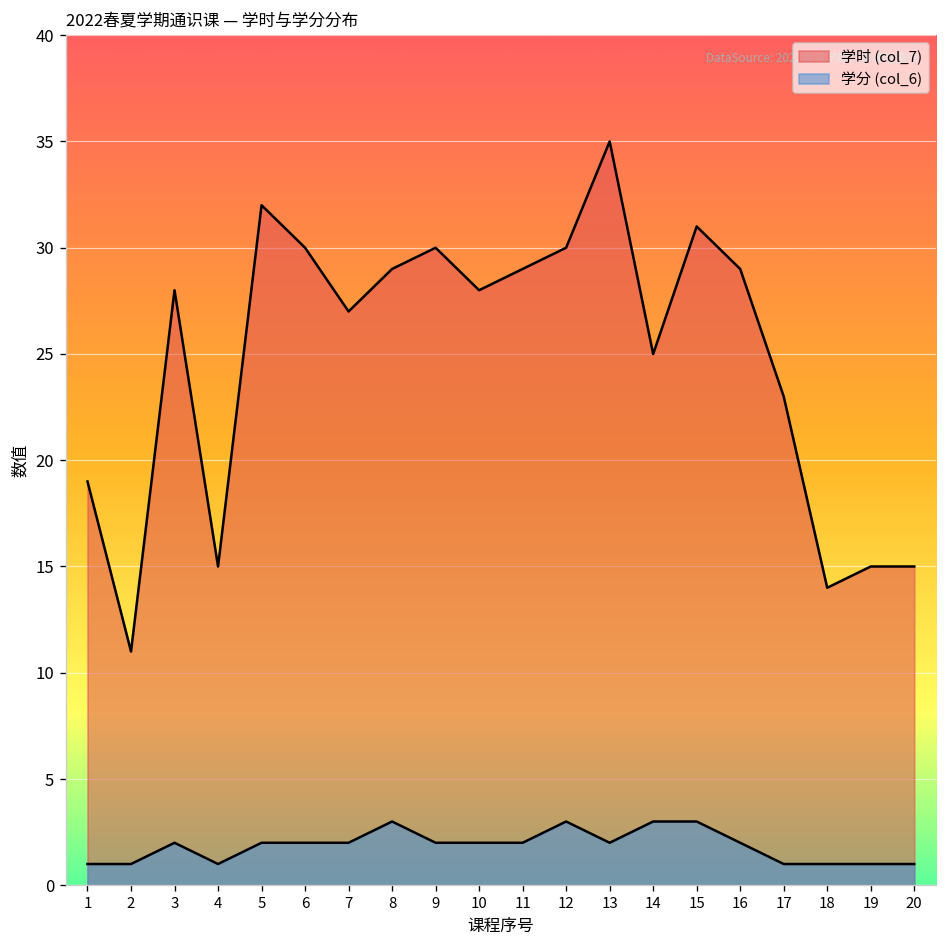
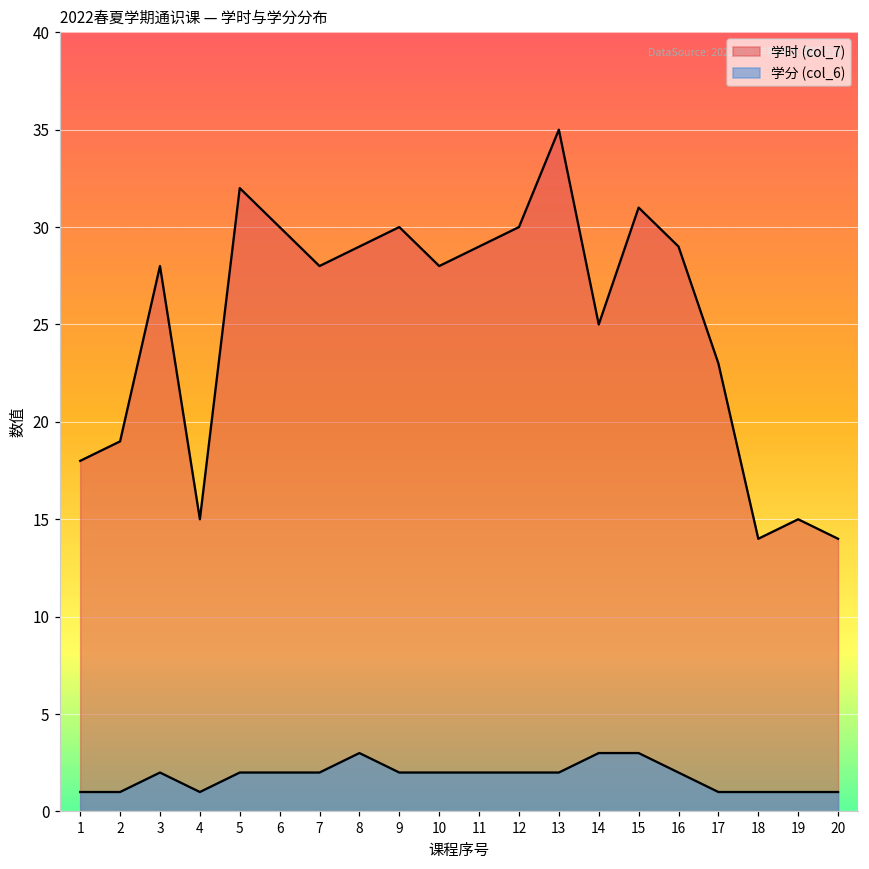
  {
    "学时 (col_7)": {
-     "1": 19,
-     "2": 11,
+     "1": 18,
+     "2": 19,
      "3": 28,
      "4": 15,
      "5": 32,
      "6": 30,
-     "7": 27,
+     "7": 28,
      "8": 29,
      "9": 30,
      "10": 28,
      "11": 29,
      "12": 30,
      "13": 35,
      "14": 25,
      "15": 31,
      "16": 29,
      "17": 23,
      "18": 14,
      "19": 15,
-     "20": 15
+     "20": 14
    },
    "学分 (col_6)": {
      "1": 1,
      "2": 1,
      "3": 2,
      "4": 1,
      "5": 2,
      "6": 2,
      "7": 2,
      "8": 3,
      "9": 2,
      "10": 2,
      "11": 2,
-     "12": 3,
+     "12": 2,
      "13": 2,
      "14": 3,
      "15": 3,
      "16": 2,
      "17": 1,
      "18": 1,
      "19": 1,
      "20": 1
    }
  }
